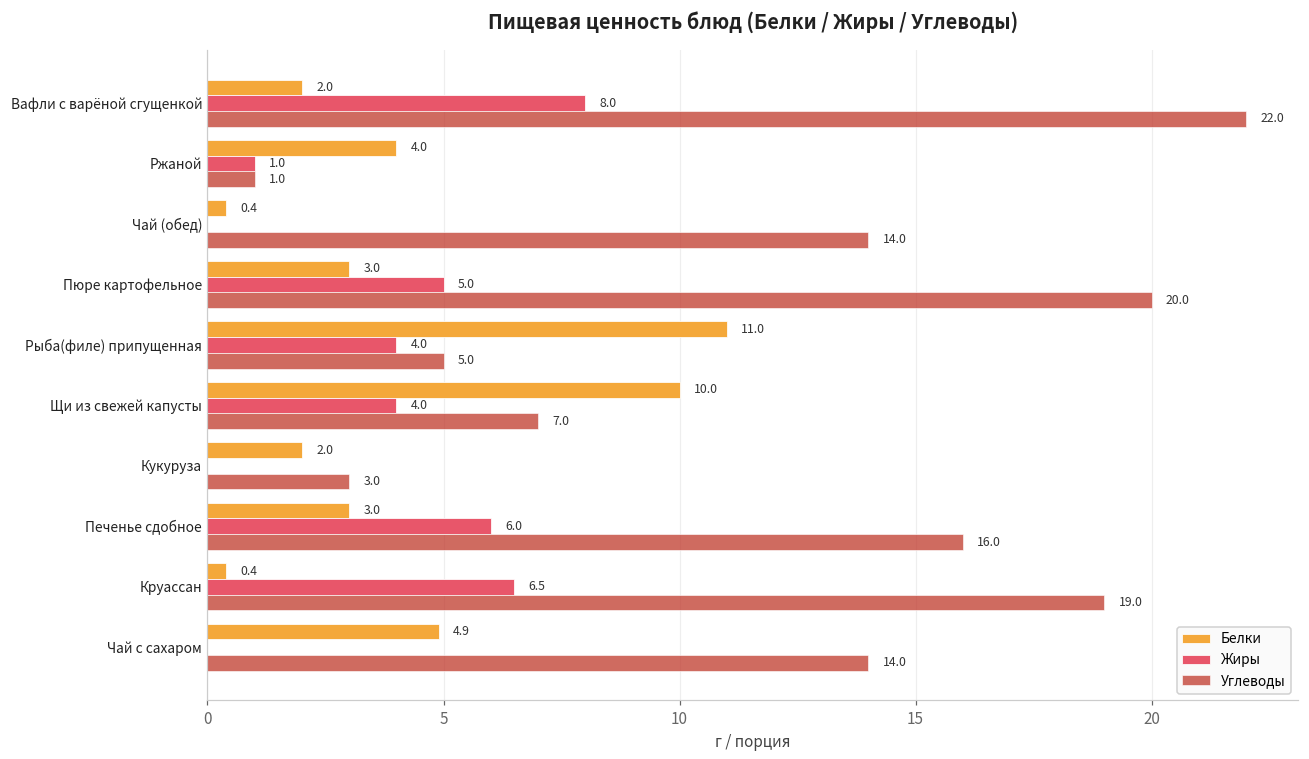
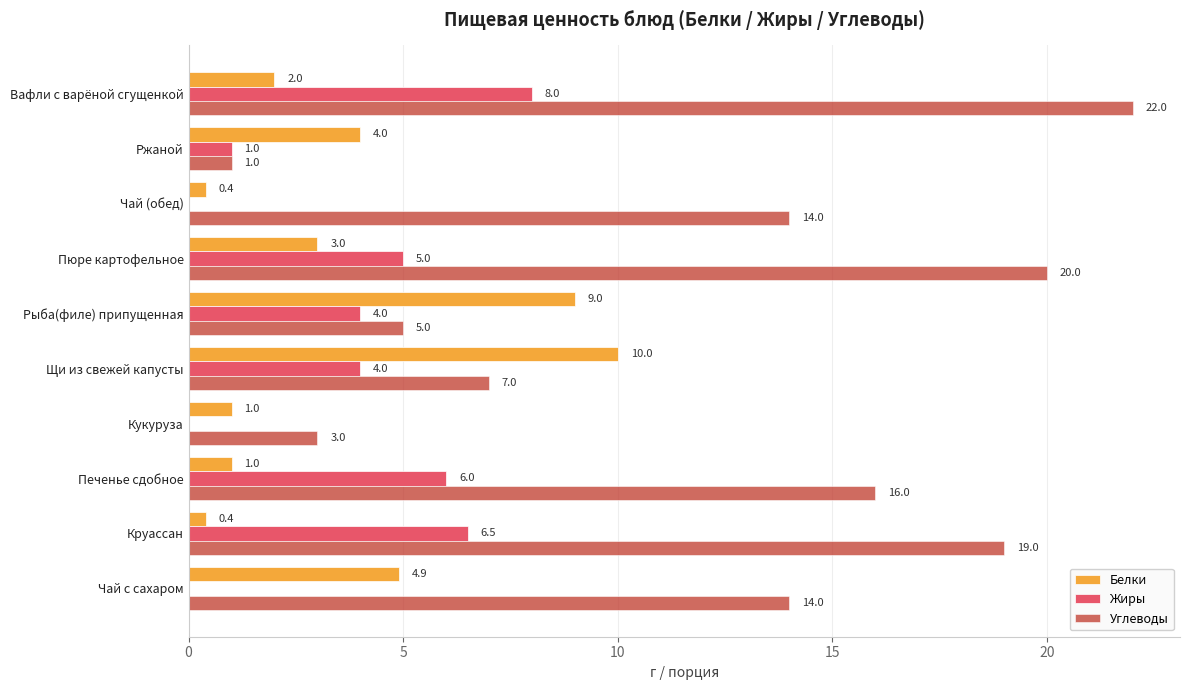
  {
    "Белки": {
      "Вафли с варёной сгущенкой": 2.0,
      "Ржаной": 4.0,
      "Чай (обед)": 0.4,
      "Пюре картофельное": 3.0,
-     "Рыба(филе) припущенная": 11.0,
+     "Рыба(филе) припущенная": 9.0,
      "Щи из свежей капусты": 10.0,
-     "Кукуруза": 2.0,
-     "Печенье сдобное": 3.0,
+     "Кукуруза": 1.0,
+     "Печенье сдобное": 1.0,
      "Круассан": 0.4,
      "Чай с сахаром": 4.9
    }
  }
